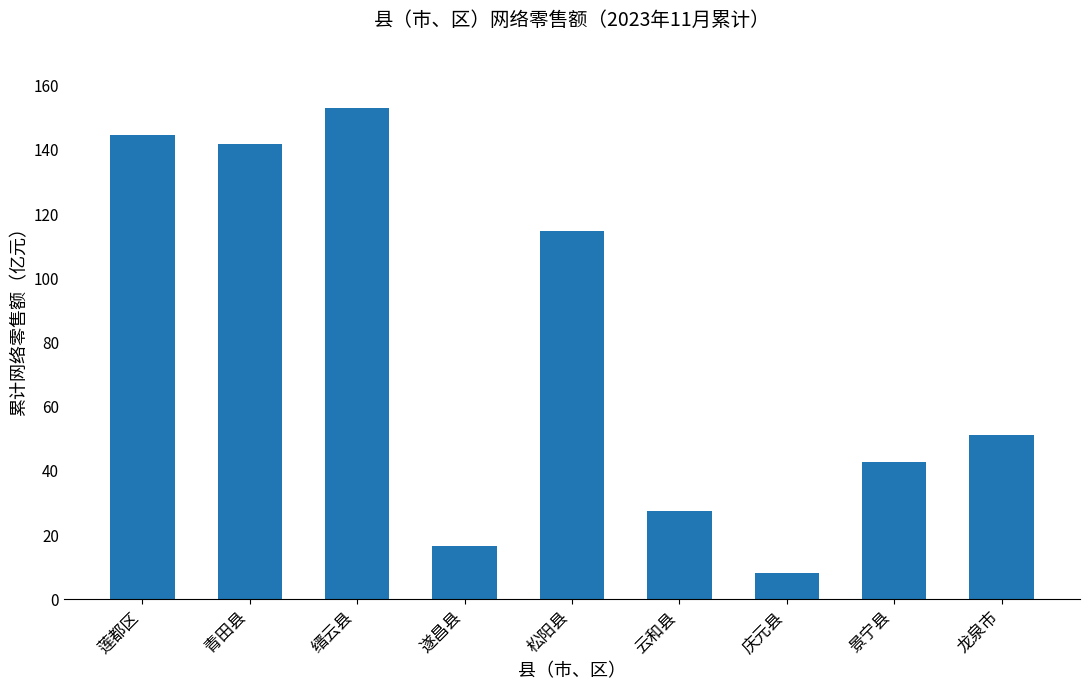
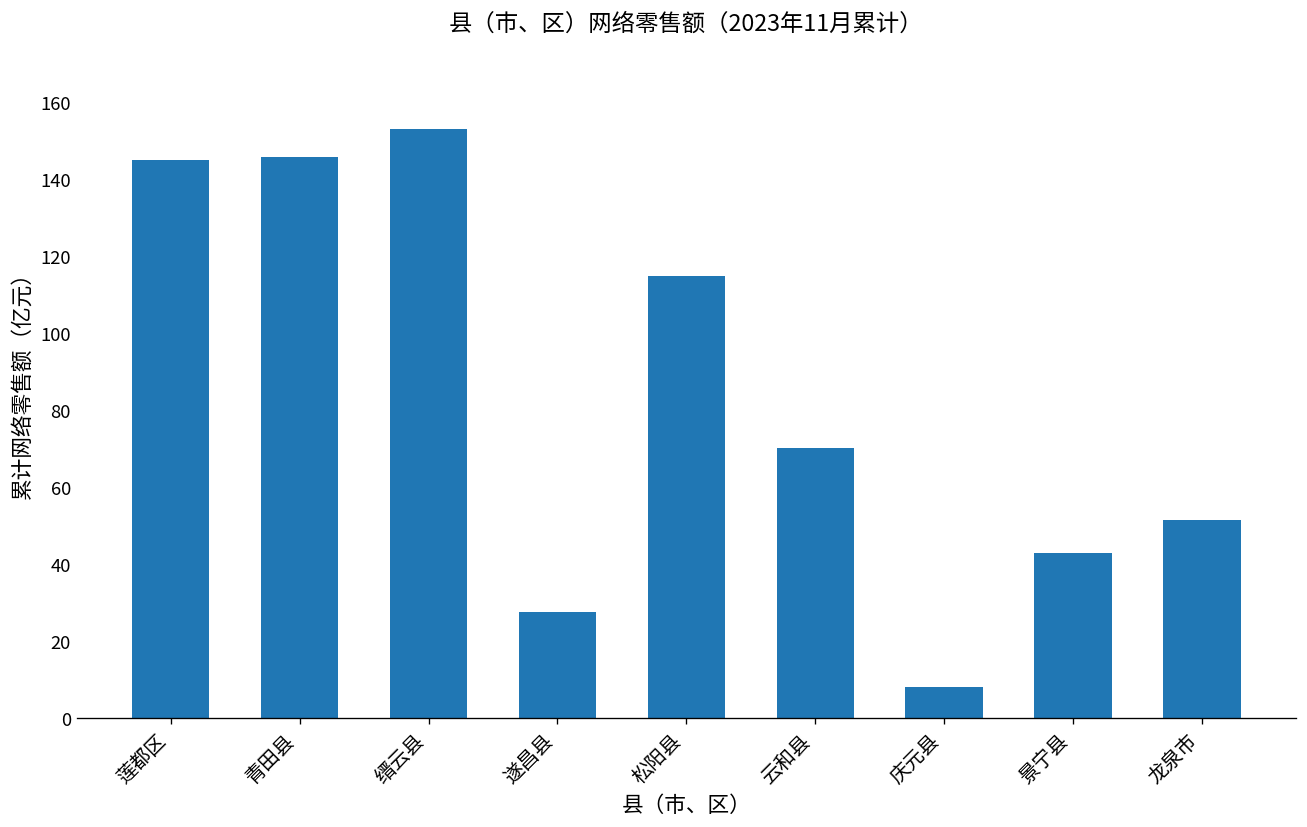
  {
    "莲都区": 145,
-   "青田县": 142,
+   "青田县": 146,
    "缙云县": 153,
-   "遂昌县": 17,
+   "遂昌县": 28,
    "松阳县": 115,
-   "云和县": 27,
+   "云和县": 70,
    "庆元县": 8,
    "景宁县": 43,
    "龙泉市": 51
  }
